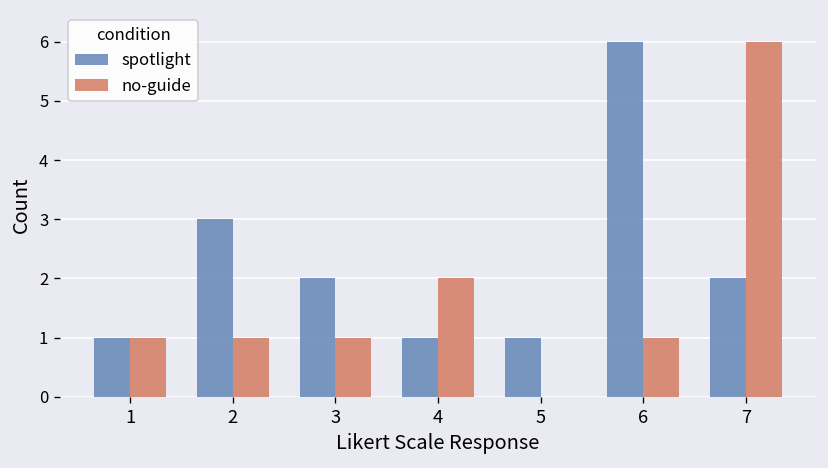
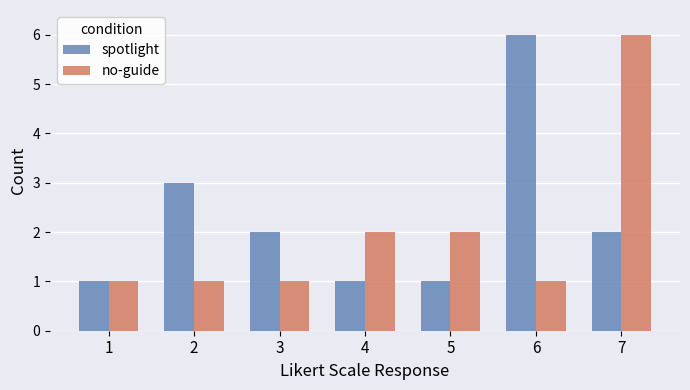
  {
    "spotlight": {
      "1": 1,
      "2": 3,
      "3": 2,
      "4": 1,
      "5": 1,
      "6": 6,
      "7": 2
    },
    "no-guide": {
      "1": 1,
      "2": 1,
      "3": 1,
      "4": 2,
-     "5": 0,
+     "5": 2,
      "6": 1,
      "7": 6
    }
  }
